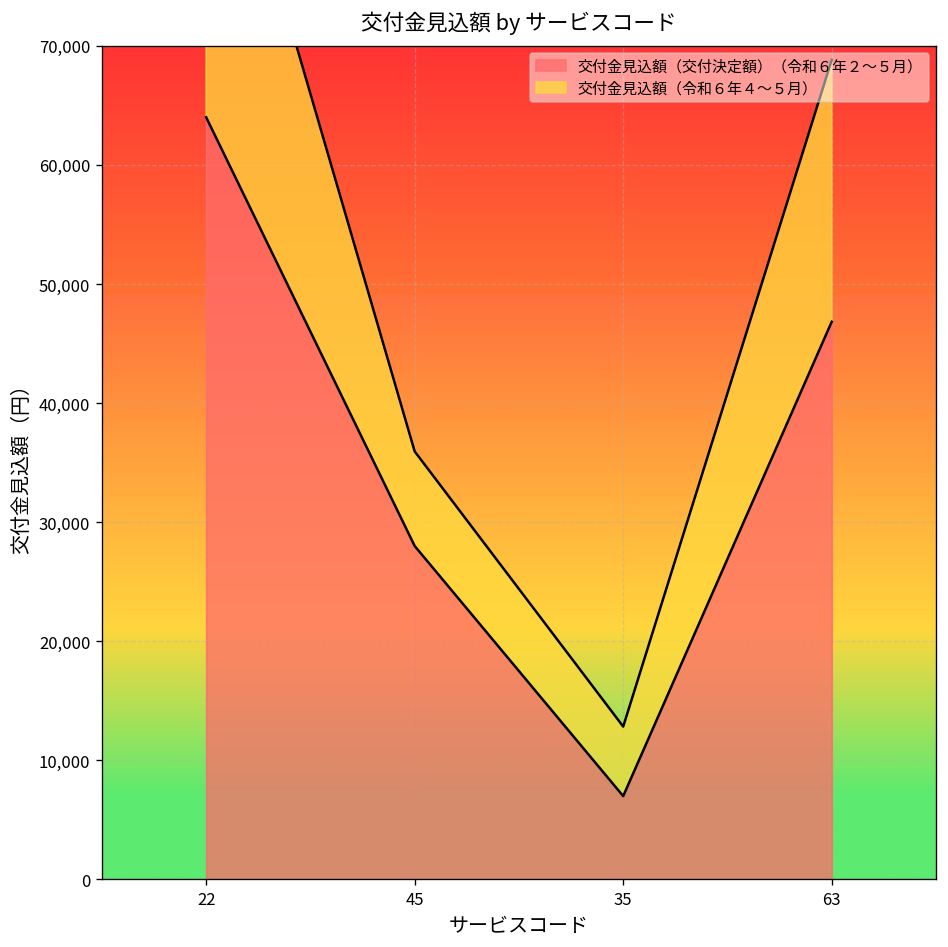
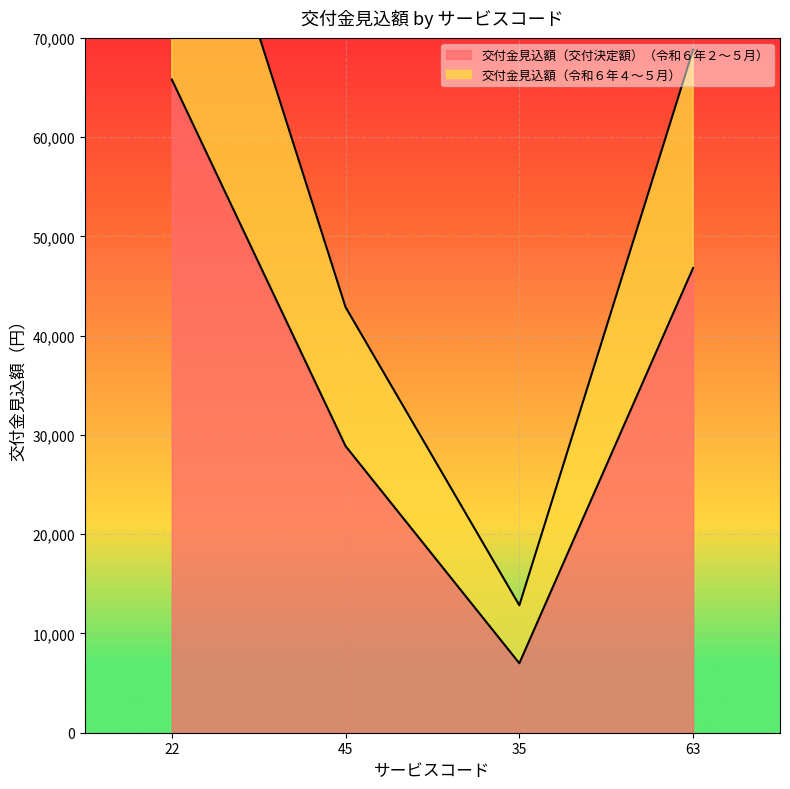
  {
    "交付金見込額（交付決定額）（令和６年２～５月）": {
-     "22": "64,000",
-     "45": "28,000",
+     "22": "66,000",
+     "45": "29,000",
      "35": "7,000",
      "63": "47,000"
    },
    "交付金見込額（令和６年４～５月）": {
-     "45": "8,000",
+     "45": "14,000",
      "35": "6,000"
    }
  }
